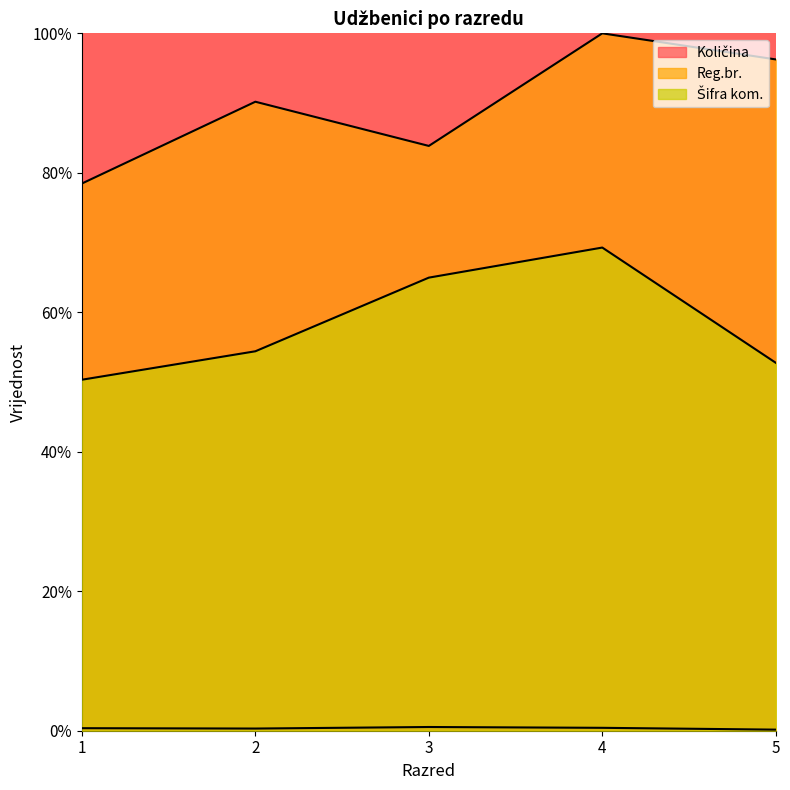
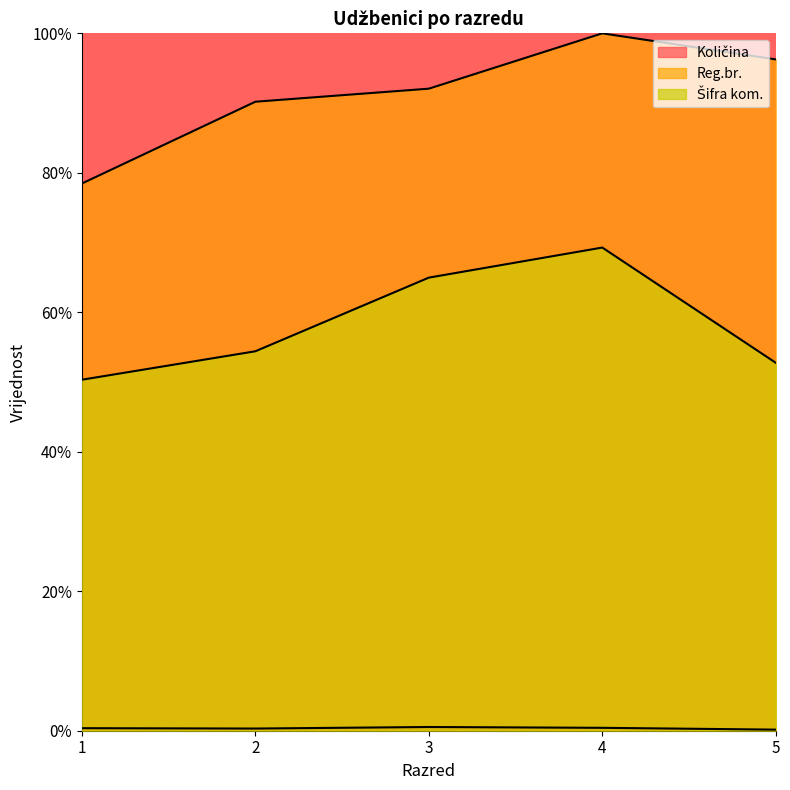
  {
    "Količina": {
      "1": "0%",
      "2": "0%",
      "3": "1%",
      "4": "0%",
      "5": "0%"
    },
    "Reg.br.": {
      "1": "78%",
      "2": "90%",
-     "3": "84%",
+     "3": "92%",
      "4": "100%",
      "5": "96%"
    },
    "Šifra kom.": {
      "1": "50%",
      "2": "54%",
      "3": "65%",
      "4": "69%",
      "5": "53%"
    }
  }
